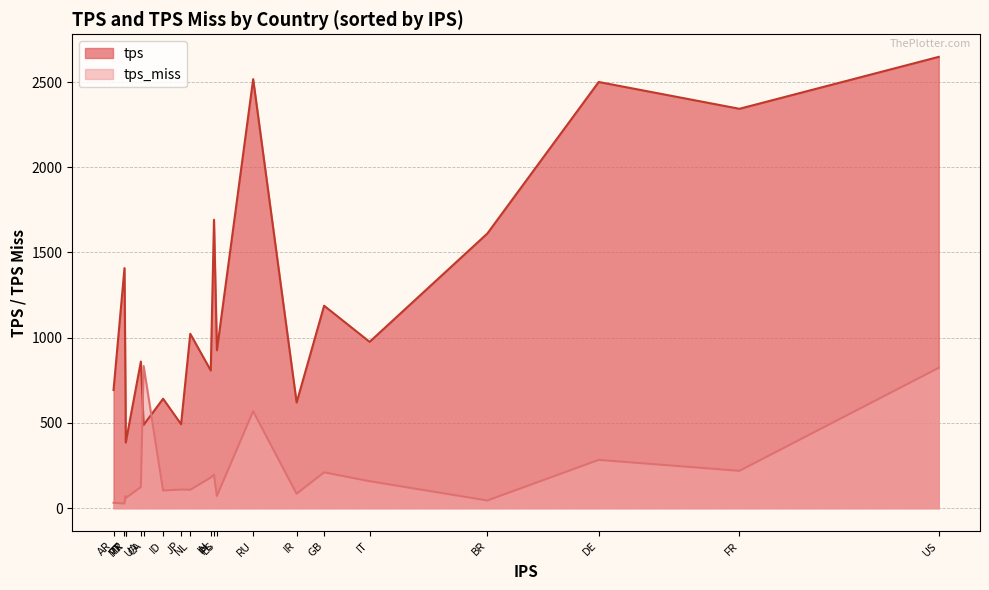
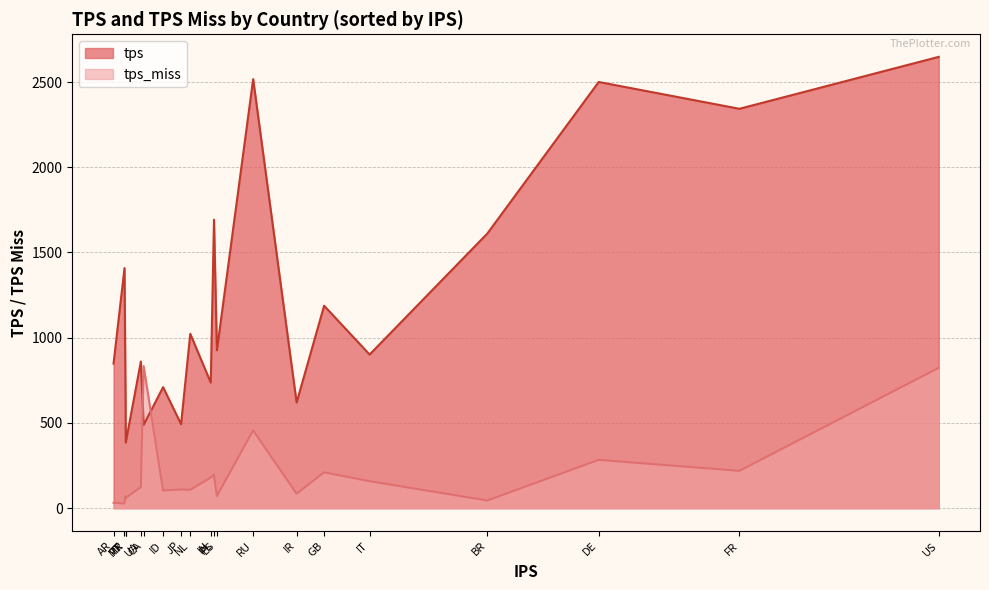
  {
    "tps": {
-     "AR": 690,
+     "AR": 850,
      "PT": 1410,
      "MX": 610,
      "TR": 390,
      "UA": 860,
      "CA": 490,
-     "ID": 640,
+     "ID": 710,
      "JP": 490,
      "NL": 1020,
-     "IN": 810,
+     "IN": 740,
      "PL": 1690,
      "ES": 930,
      "RU": 2520,
      "IR": 620,
      "GB": 1190,
-     "IT": 980,
+     "IT": 900,
      "BR": 1610,
      "DE": 2500,
      "FR": 2340,
      "US": 2650
    },
    "tps_miss": {
      "AR": 30,
      "PT": 30,
      "MX": 70,
      "TR": 60,
      "UA": 120,
      "CA": 830,
      "ID": 100,
      "JP": 110,
      "NL": 110,
      "IN": 180,
      "PL": 200,
      "ES": 70,
-     "RU": 570,
+     "RU": 460,
      "IR": 90,
      "GB": 210,
      "IT": 160,
      "BR": 50,
      "DE": 280,
      "FR": 220,
      "US": 820
    }
  }
